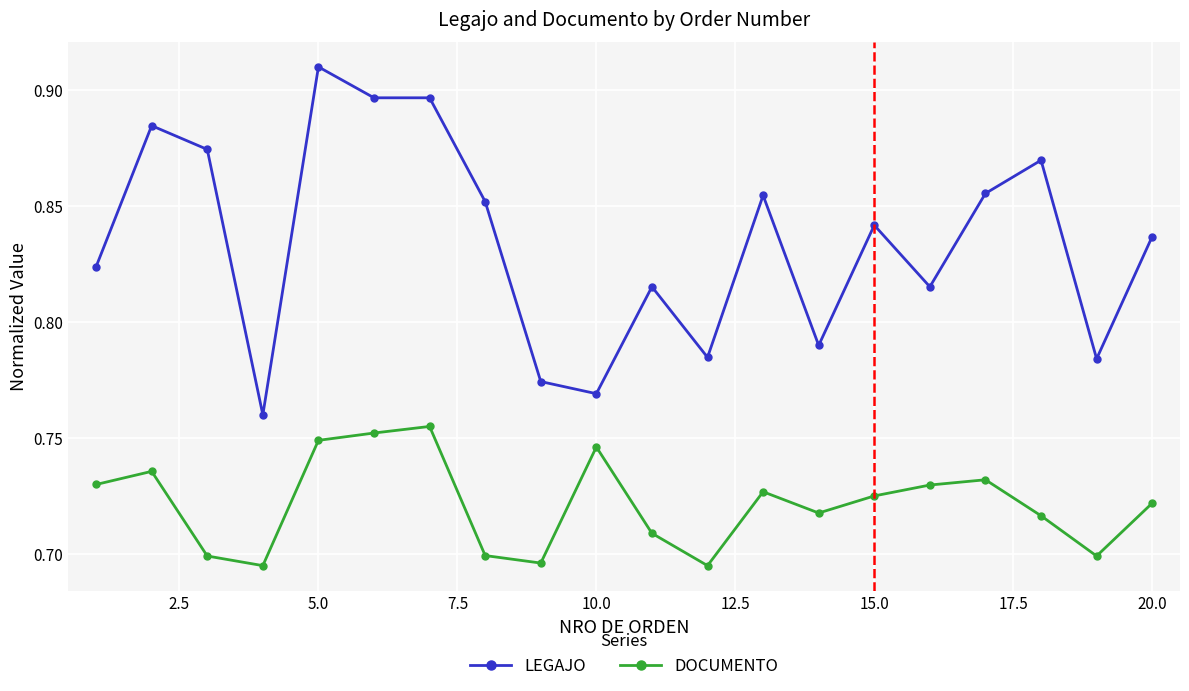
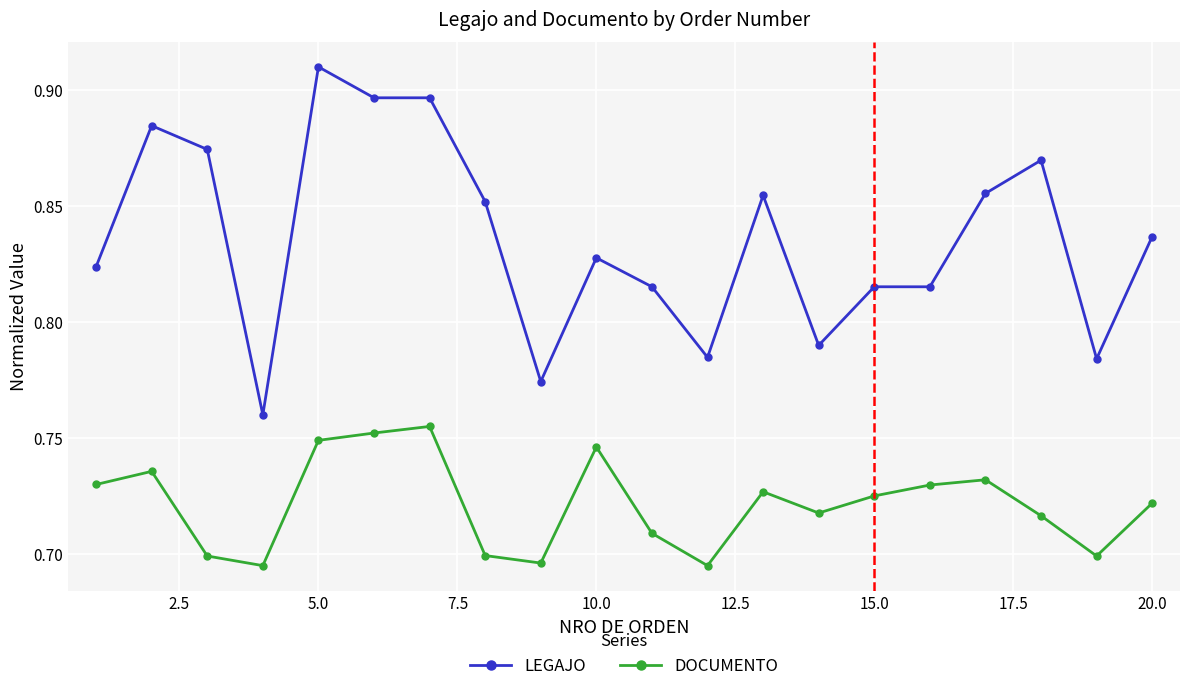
  {
    "LEGAJO": {
      "5.0": 0.910,
-     "10.0": 0.769,
-     "15.0": 0.842,
+     "10.0": 0.828,
+     "15.0": 0.815,
      "20.0": 0.837
    },
    "DOCUMENTO": {
      "5.0": 0.749,
      "10.0": 0.746,
      "15.0": 0.725,
      "20.0": 0.722
    }
  }
